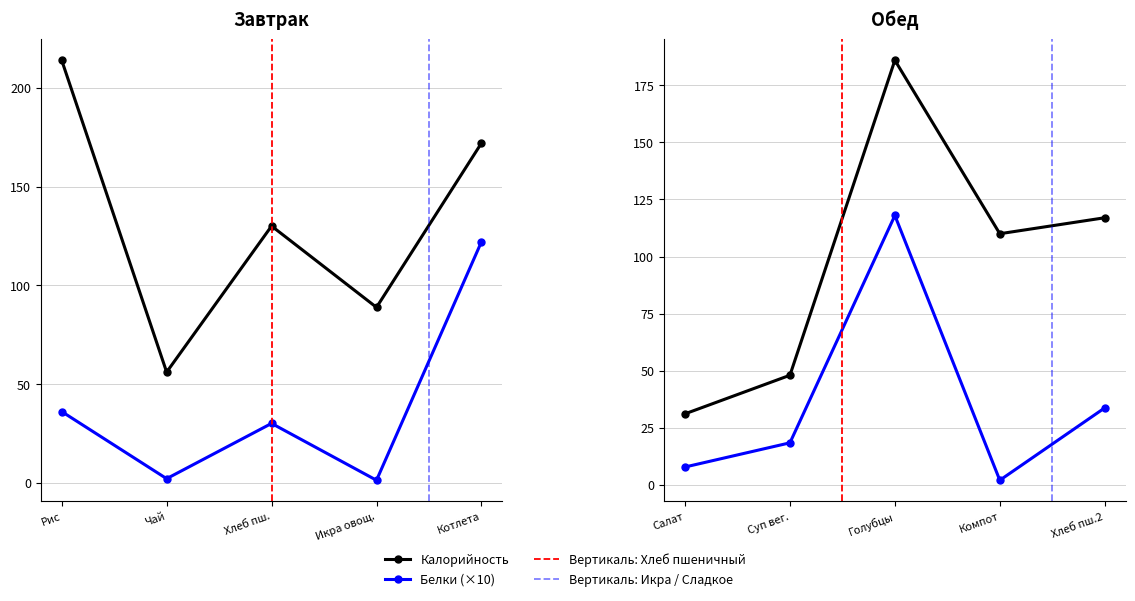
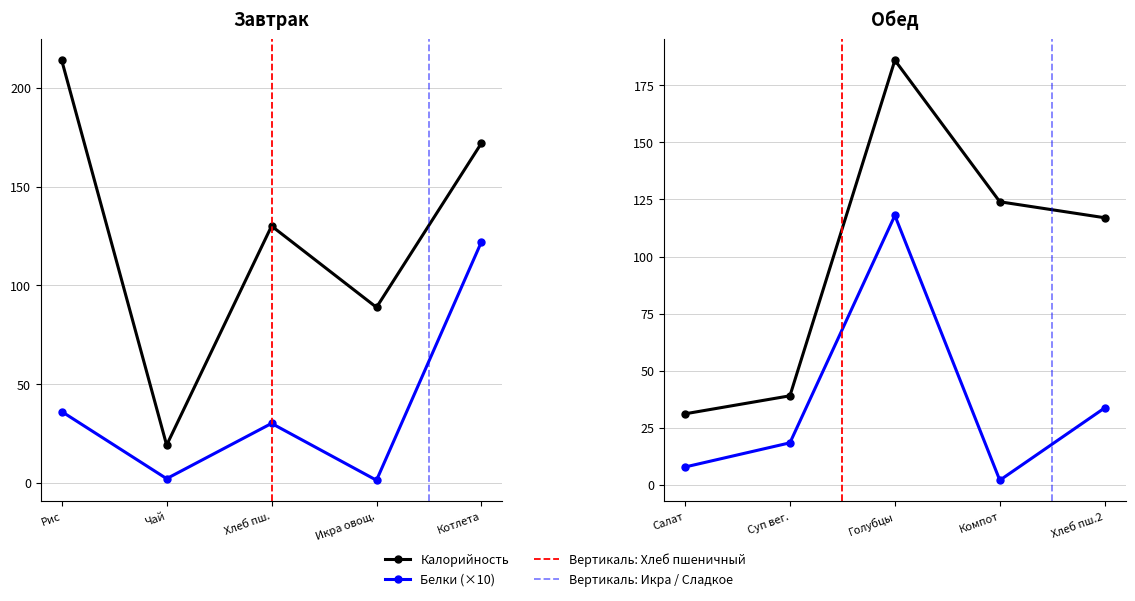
  {
    "Завтрак": {
      "Калорийность": {
        "Рис": 214,
-       "Чай": 56,
+       "Чай": 19,
        "Хлеб пш.": 130,
        "Икра овощ.": 89,
        "Котлета": 172
      },
      "Белки (×10)": {
        "Рис": 36,
        "Чай": 2,
        "Хлеб пш.": 30,
        "Икра овощ.": 1,
        "Котлета": 122
      }
    },
    "Обед": {
      "Калорийность": {
        "Салат": 31,
-       "Суп вег.": 48,
+       "Суп вег.": 39,
        "Голубцы": 186,
-       "Компот": 110,
+       "Компот": 124,
        "Хлеб пш.2": 117
      },
      "Белки (×10)": {
        "Салат": 8,
        "Суп вег.": 18,
        "Голубцы": 118,
        "Компот": 2,
        "Хлеб пш.2": 34
      }
    }
  }
